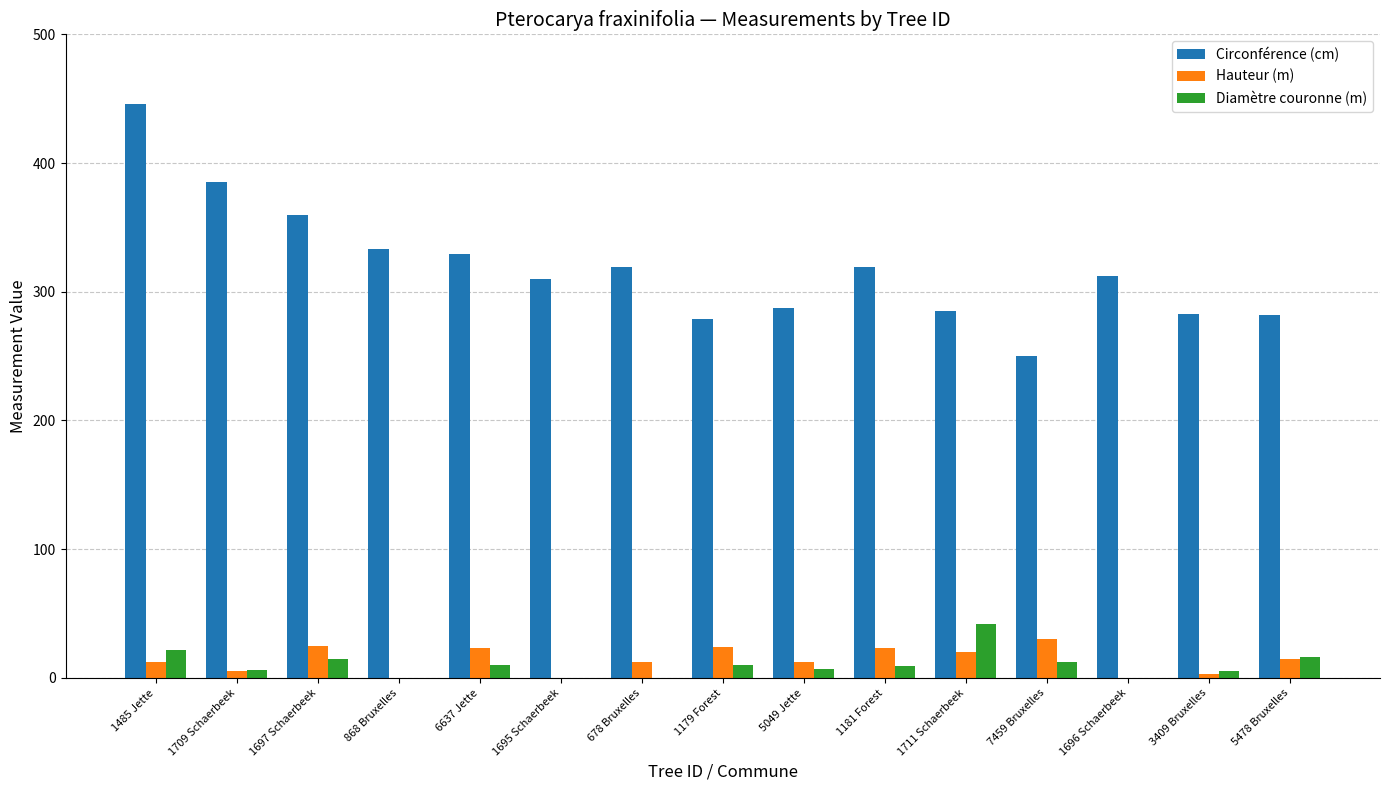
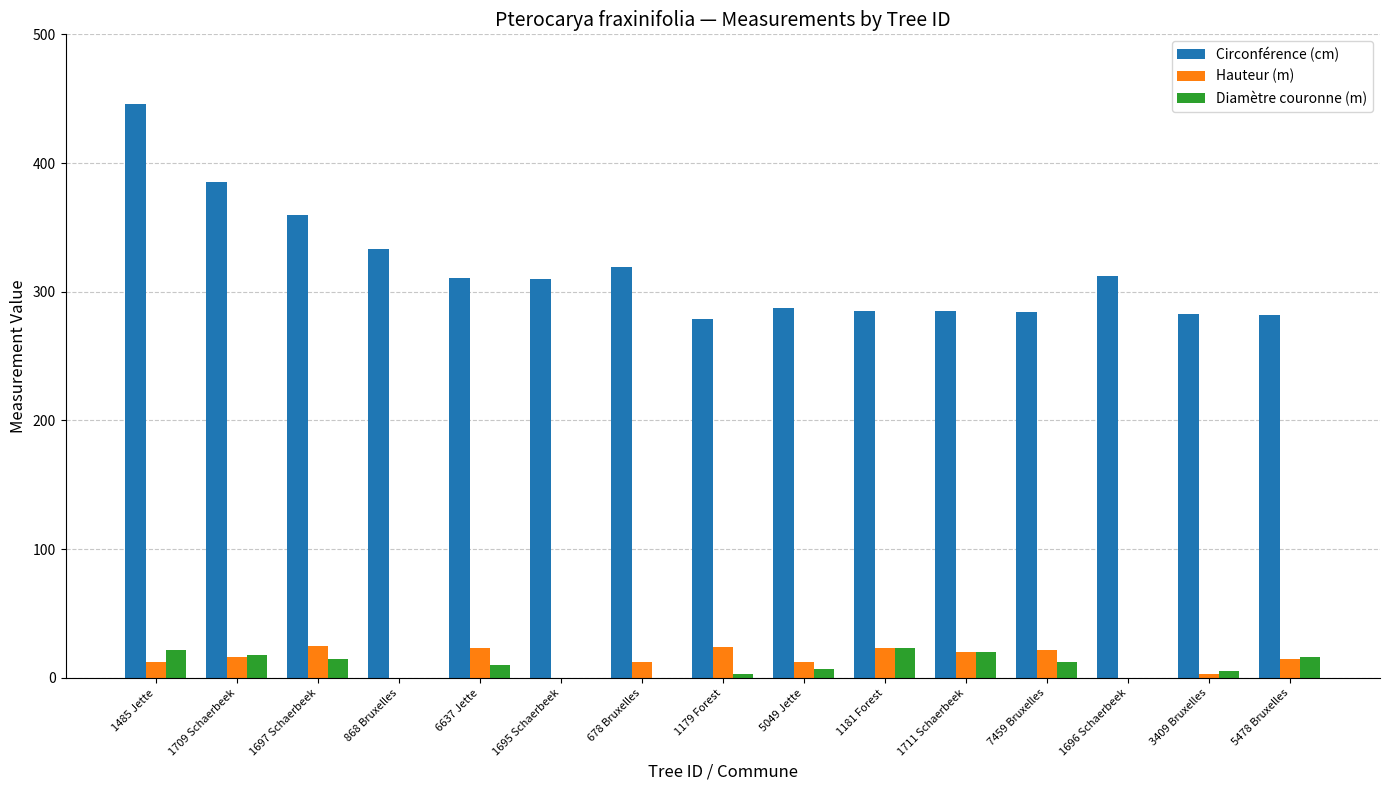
  {
    "Circonférence (cm)": {
      "1485 Jette": 446,
      "1709 Schaerbeek": 385,
      "1697 Schaerbeek": 360,
      "868 Bruxelles": 333,
-     "6637 Jette": 329,
+     "6637 Jette": 311,
      "1695 Schaerbeek": 310,
      "678 Bruxelles": 319,
      "1179 Forest": 279,
      "5049 Jette": 287,
-     "1181 Forest": 319,
+     "1181 Forest": 285,
      "1711 Schaerbeek": 285,
-     "7459 Bruxelles": 250,
+     "7459 Bruxelles": 284,
      "1696 Schaerbeek": 312,
      "3409 Bruxelles": 283,
      "5478 Bruxelles": 282
    },
    "Hauteur (m)": {
      "1485 Jette": 12,
-     "1709 Schaerbeek": 5,
+     "1709 Schaerbeek": 16,
      "1697 Schaerbeek": 25,
      "868 Bruxelles": 0,
      "6637 Jette": 23,
      "1695 Schaerbeek": 0,
      "678 Bruxelles": 12,
      "1179 Forest": 24,
      "5049 Jette": 12,
      "1181 Forest": 23,
      "1711 Schaerbeek": 20,
-     "7459 Bruxelles": 30,
+     "7459 Bruxelles": 22,
      "1696 Schaerbeek": 0,
      "3409 Bruxelles": 3,
      "5478 Bruxelles": 15
    },
    "Diamètre couronne (m)": {
      "1485 Jette": 22,
-     "1709 Schaerbeek": 6,
+     "1709 Schaerbeek": 18,
      "1697 Schaerbeek": 15,
      "868 Bruxelles": 0,
      "6637 Jette": 10,
      "1695 Schaerbeek": 0,
      "678 Bruxelles": 0,
-     "1179 Forest": 10,
+     "1179 Forest": 3,
      "5049 Jette": 7,
-     "1181 Forest": 9,
-     "1711 Schaerbeek": 42,
+     "1181 Forest": 23,
+     "1711 Schaerbeek": 20,
      "7459 Bruxelles": 12,
      "1696 Schaerbeek": 0,
      "3409 Bruxelles": 5,
      "5478 Bruxelles": 16
    }
  }
